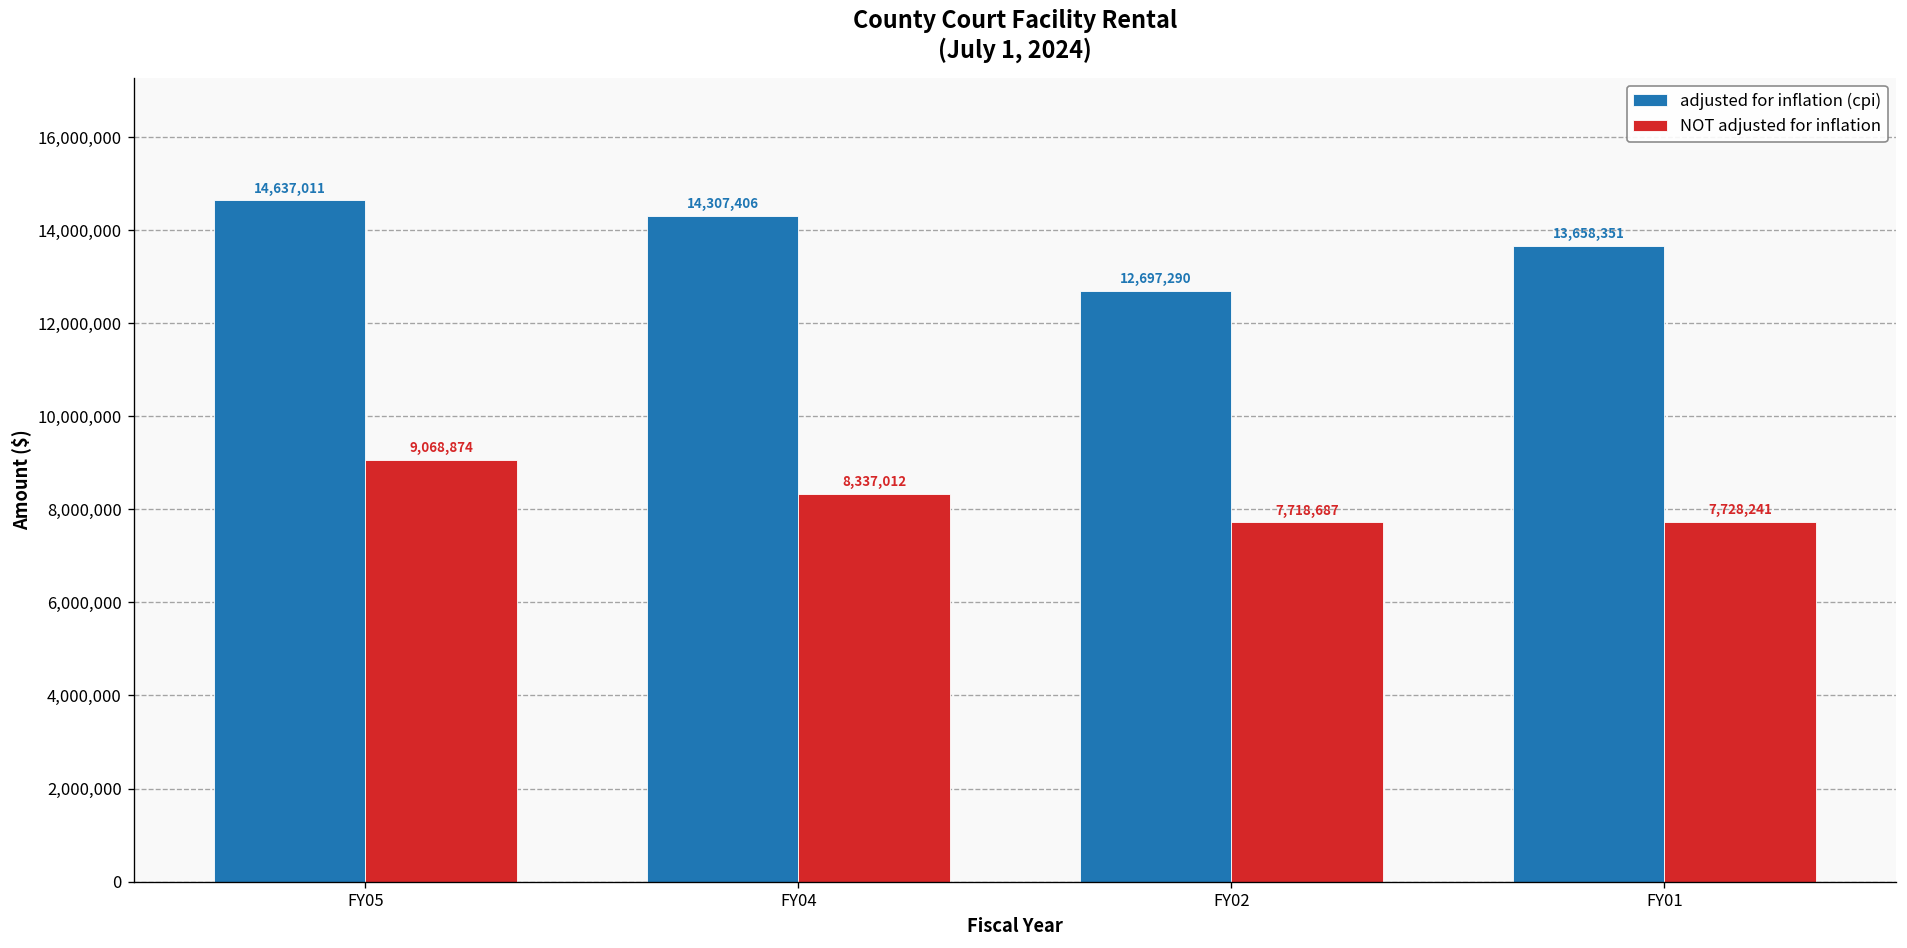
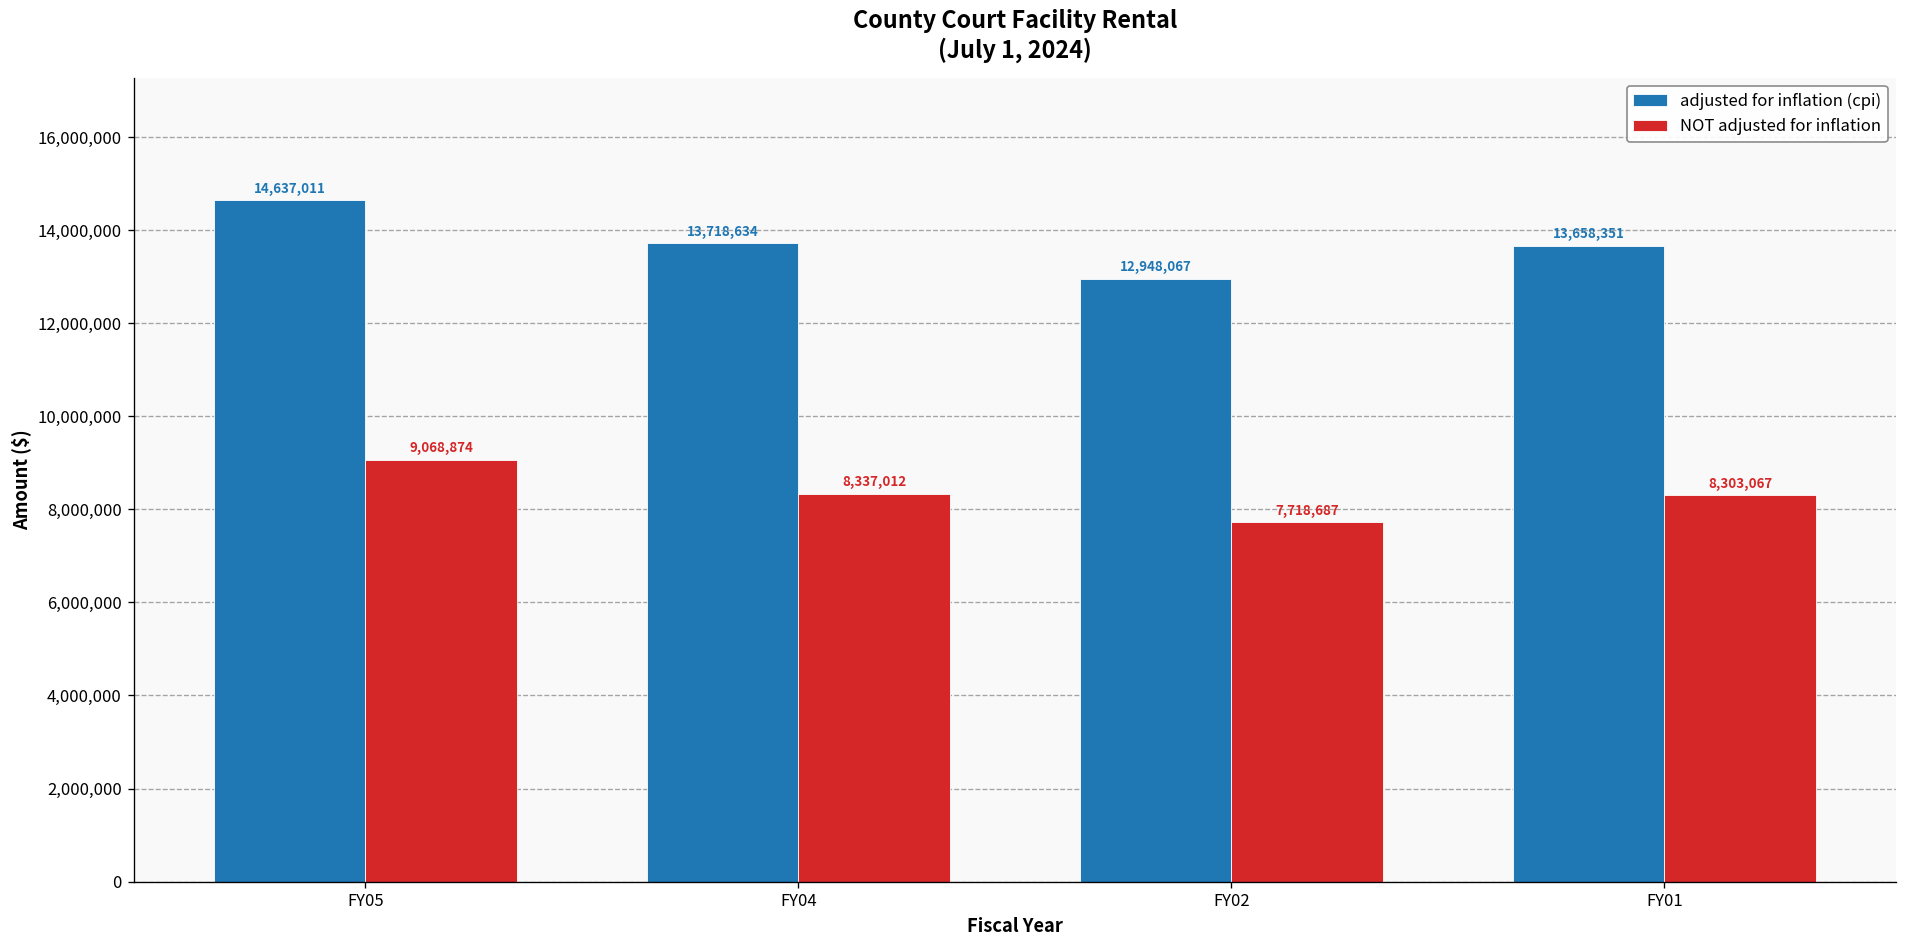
  {
    "adjusted for inflation (cpi)": {
      "FY05": "14,637,011",
-     "FY04": "14,307,406",
-     "FY02": "12,697,290",
+     "FY04": "13,718,634",
+     "FY02": "12,948,067",
      "FY01": "13,658,351"
    },
    "NOT adjusted for inflation": {
      "FY05": "9,068,874",
      "FY04": "8,337,012",
      "FY02": "7,718,687",
-     "FY01": "7,728,241"
+     "FY01": "8,303,067"
    }
  }
